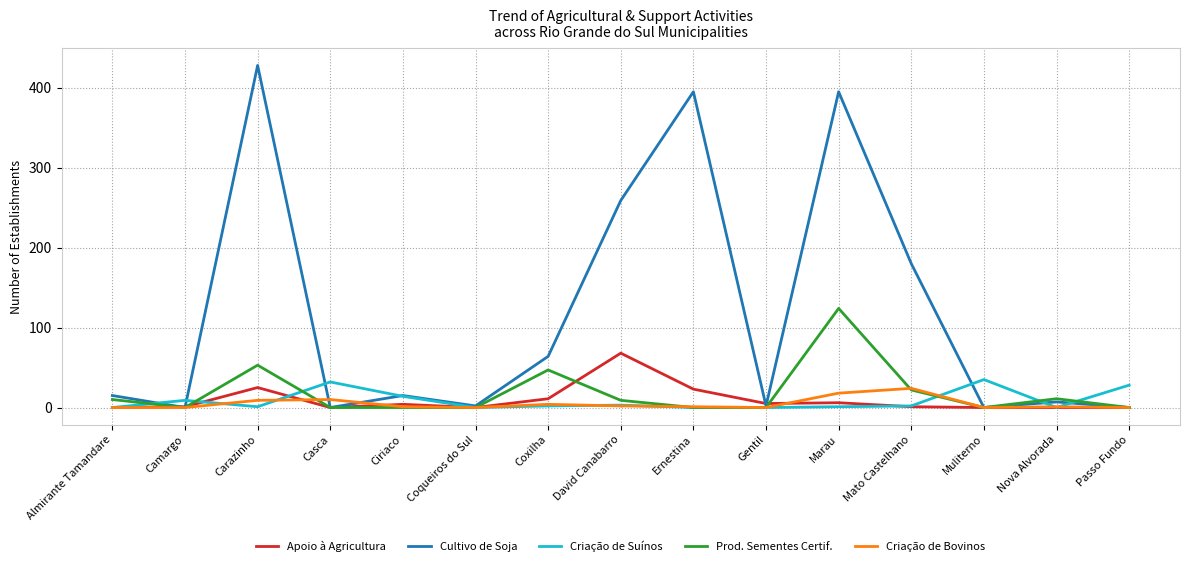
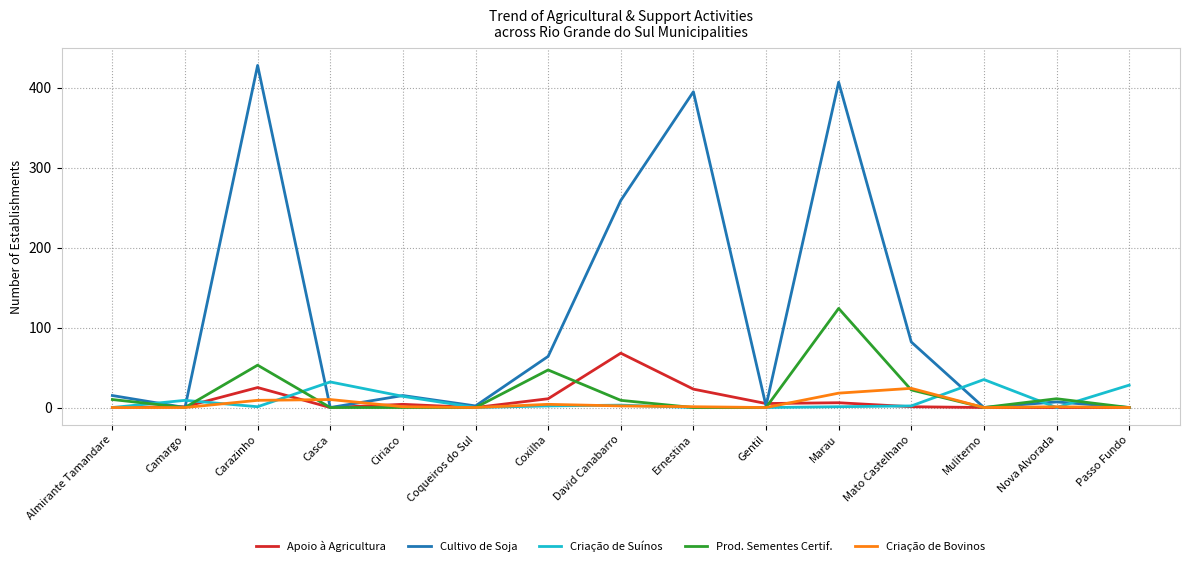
  {
    "Cultivo de Soja": {
      "Almirante Tamandare": 20,
      "Carazinho": 430,
      "Coxilha": 60,
      "David Canabarro": 260,
      "Ernestina": 400,
-     "Marau": 400,
-     "Mato Castelhano": 180,
+     "Marau": 410,
+     "Mato Castelhano": 80,
      "Nova Alvorada": 10
    }
  }
